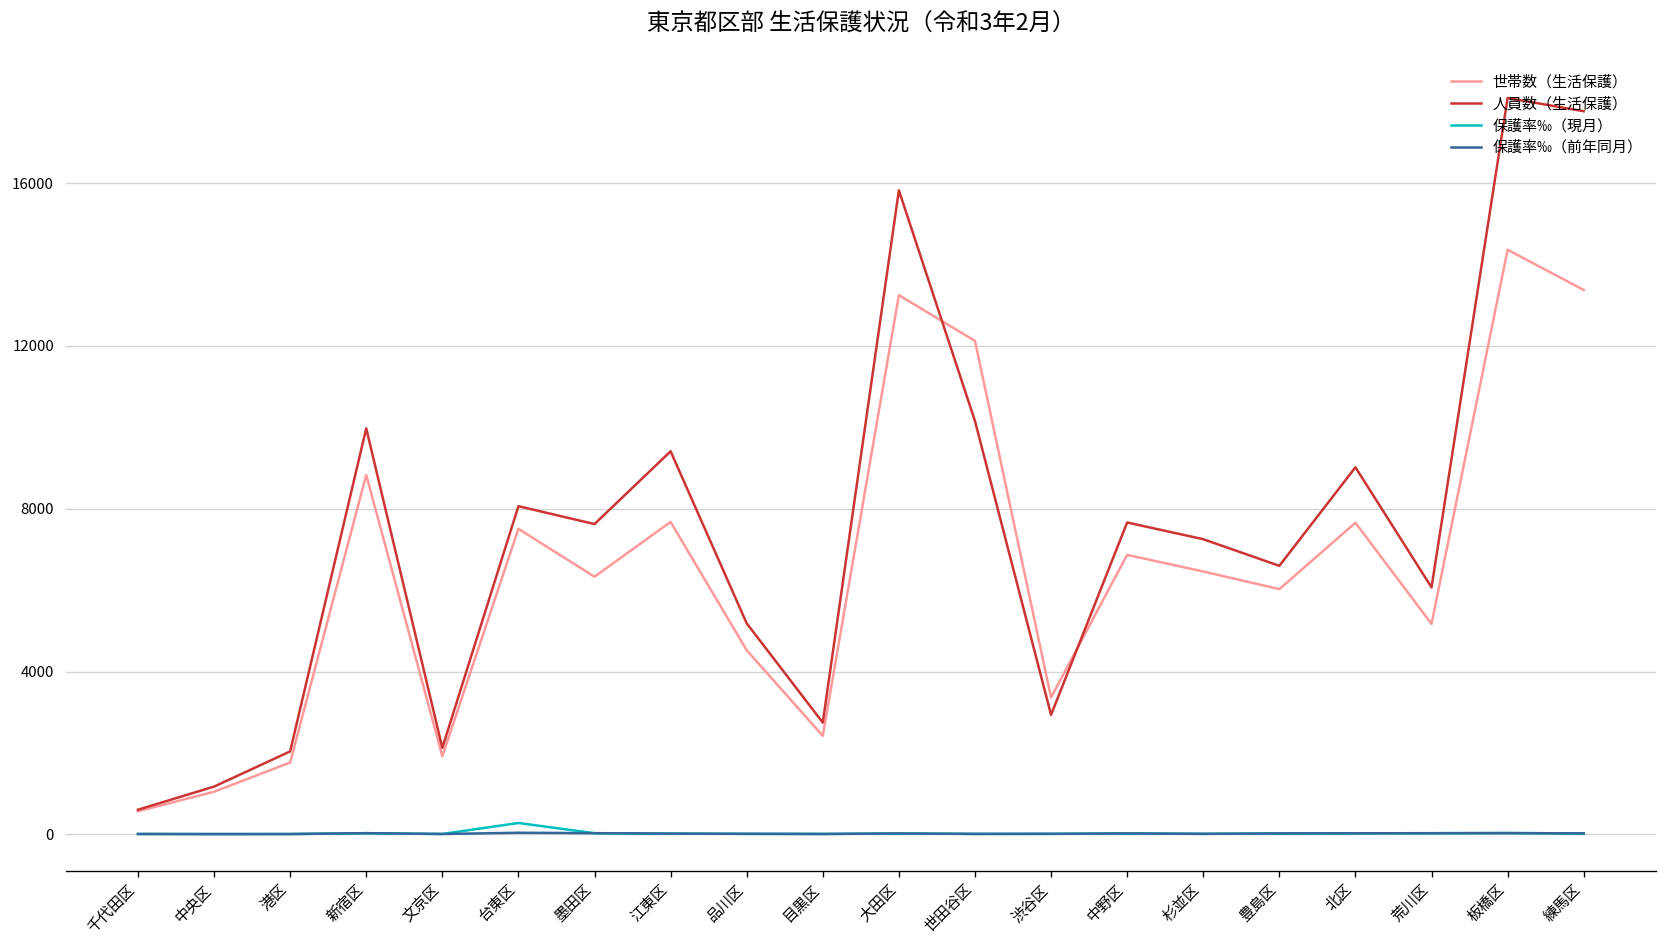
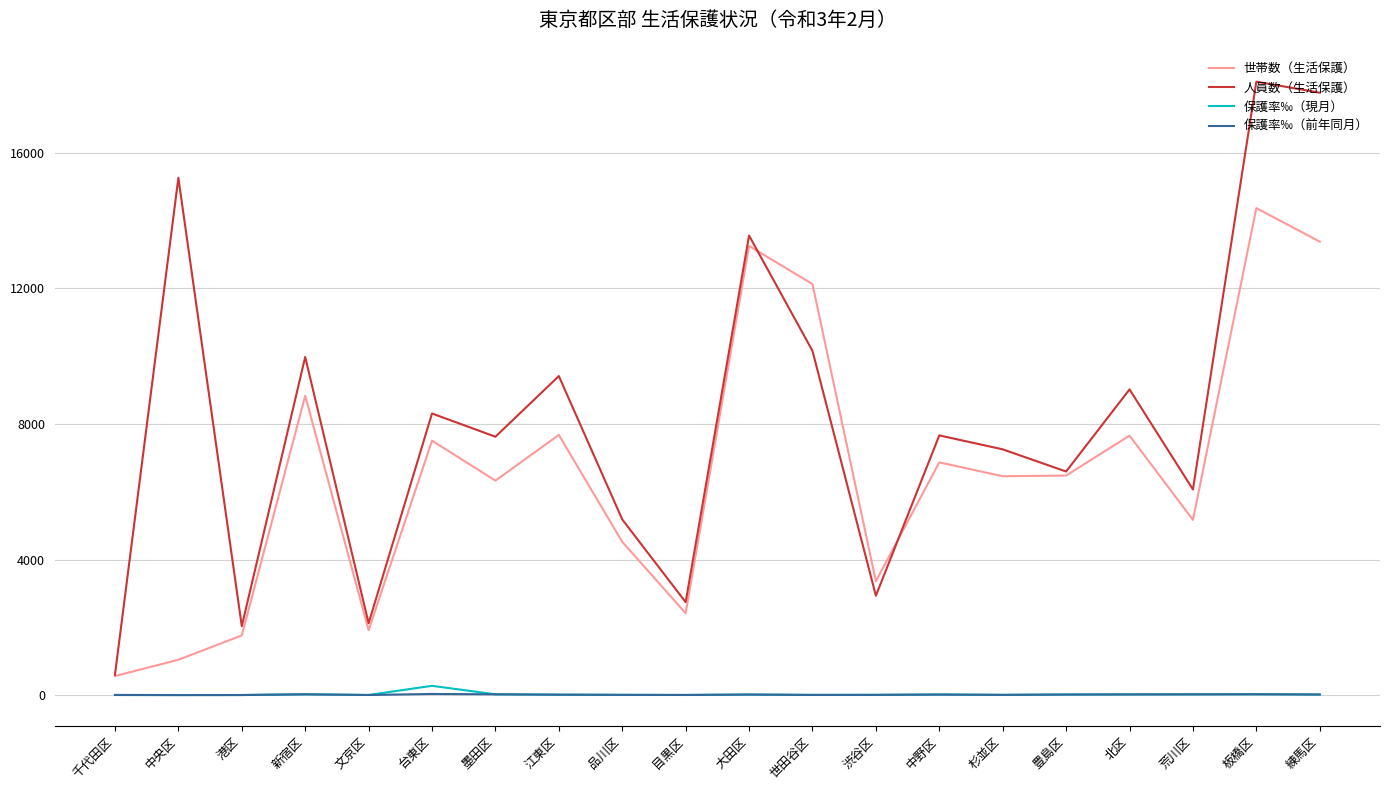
  {
    "世帯数（生活保護）": {
      "中央区": 1000,
      "港区": 1800,
      "新宿区": 8800,
      "文京区": 1900,
      "台東区": 7500,
      "墨田区": 6300,
      "江東区": 7700,
      "品川区": 4500,
      "目黒区": 2400,
      "大田区": 13200,
      "世田谷区": 12100,
      "渋谷区": 3400,
      "中野区": 6900,
      "杉並区": 6500,
-     "豊島区": 6000,
+     "豊島区": 6500,
      "北区": 7700,
      "荒川区": 5200,
      "板橋区": 14400,
      "練馬区": 13400
    },
    "人員数（生活保護）": {
-     "中央区": 1200,
+     "中央区": 15300,
      "港区": 2000,
      "新宿区": 10000,
      "文京区": 2100,
-     "台東区": 8100,
+     "台東区": 8300,
      "墨田区": 7600,
      "江東区": 9400,
      "品川区": 5200,
      "目黒区": 2700,
-     "大田区": 15800,
+     "大田区": 13600,
      "世田谷区": 10200,
      "渋谷区": 2900,
      "中野区": 7700,
      "杉並区": 7300,
      "豊島区": 6600,
      "北区": 9000,
      "荒川区": 6100,
      "板橋区": 18100,
      "練馬区": 17800
    },
    "保護率‰（現月）": {
      "台東区": 300
    },
    "保護率‰（前年同月）": {
      "台東区": 0
    }
  }
